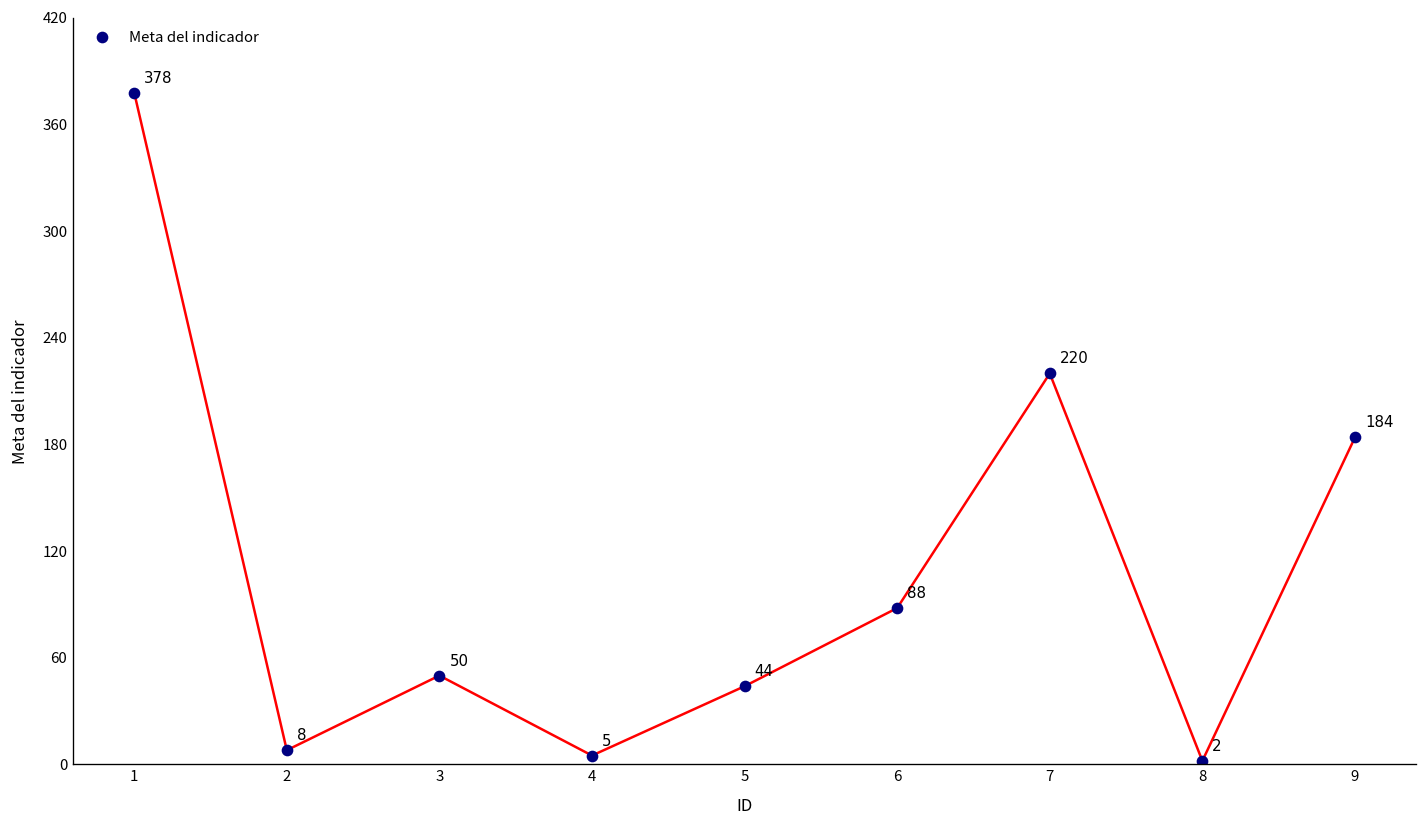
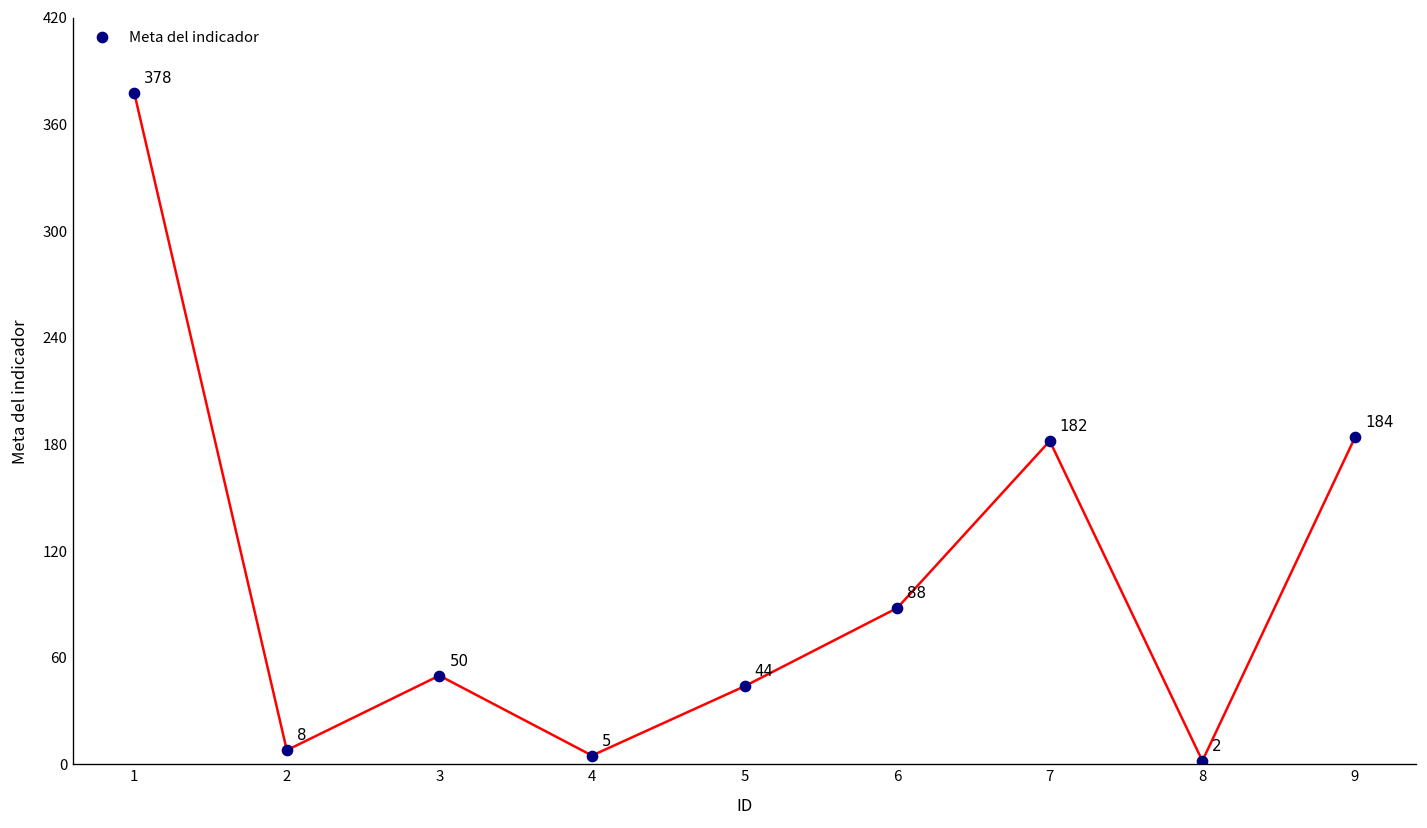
  {
    "1": 378,
    "2": 8,
    "3": 50,
    "4": 5,
    "5": 44,
    "6": 88,
-   "7": 220,
+   "7": 182,
    "8": 2,
    "9": 184
  }
